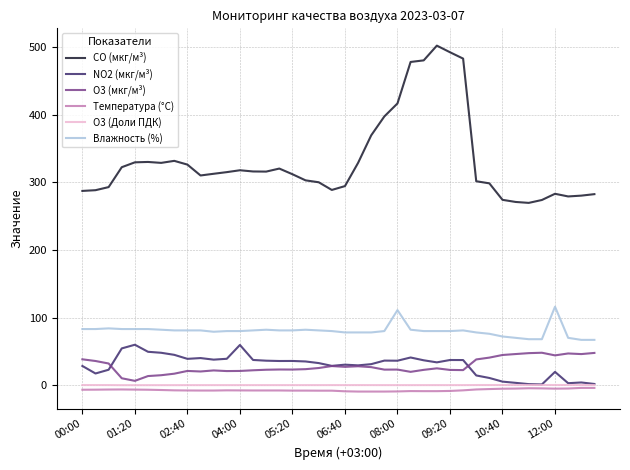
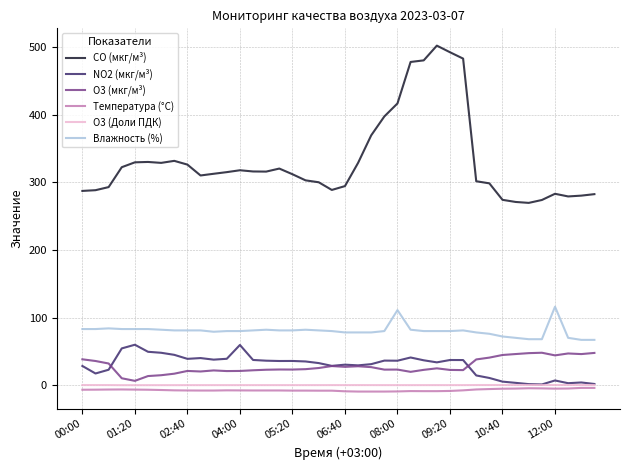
  {
    "CO (мкг/м³)": {
      "00:00": 290,
      "01:20": 330,
      "02:40": 330,
      "04:00": 320,
      "05:20": 310,
      "06:40": 290,
      "08:00": 420,
      "09:20": 490,
      "10:40": 270,
      "12:00": 280
    },
    "NO2 (мкг/м³)": {
      "00:00": 30,
      "01:20": 60,
      "02:40": 40,
      "04:00": 60,
      "05:20": 40,
      "08:00": 40,
      "09:20": 40,
      "10:40": 10,
-     "12:00": 20
+     "12:00": 10
    },
    "O3 (мкг/м³)": {
      "00:00": 40,
      "01:20": 10,
      "02:40": 20,
      "04:00": 20,
      "05:20": 20,
      "08:00": 20,
      "09:20": 20,
      "10:40": 40,
      "12:00": 40
    },
    "Температура (°C)": {
      "00:00": -10,
      "01:20": -10,
      "02:40": -10,
      "04:00": -10,
      "05:20": -10,
      "06:40": -10,
      "08:00": -10,
      "09:20": -10,
      "10:40": -10,
      "12:00": -10
    },
    "O3 (Доли ПДК)": {
      "00:00": 0,
      "01:20": 0,
      "02:40": 0,
      "04:00": 0,
      "05:20": 0,
      "06:40": 0,
      "08:00": 0,
      "09:20": 0,
      "10:40": 0,
      "12:00": 0
    },
    "Влажность (%)": {
      "00:00": 80,
      "01:20": 80,
      "02:40": 80,
      "04:00": 80,
      "05:20": 80,
      "06:40": 80,
      "08:00": 110,
      "09:20": 80,
      "10:40": 70,
      "12:00": 120
    }
  }
